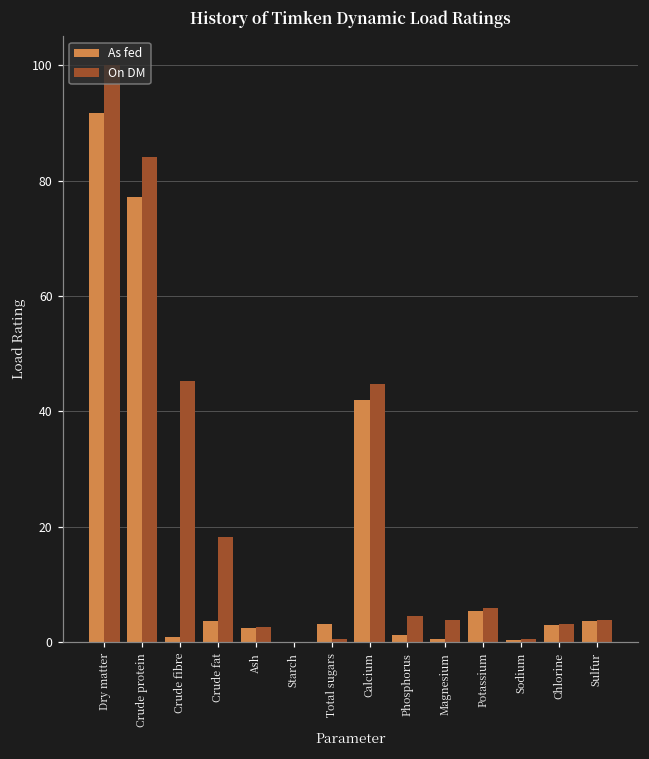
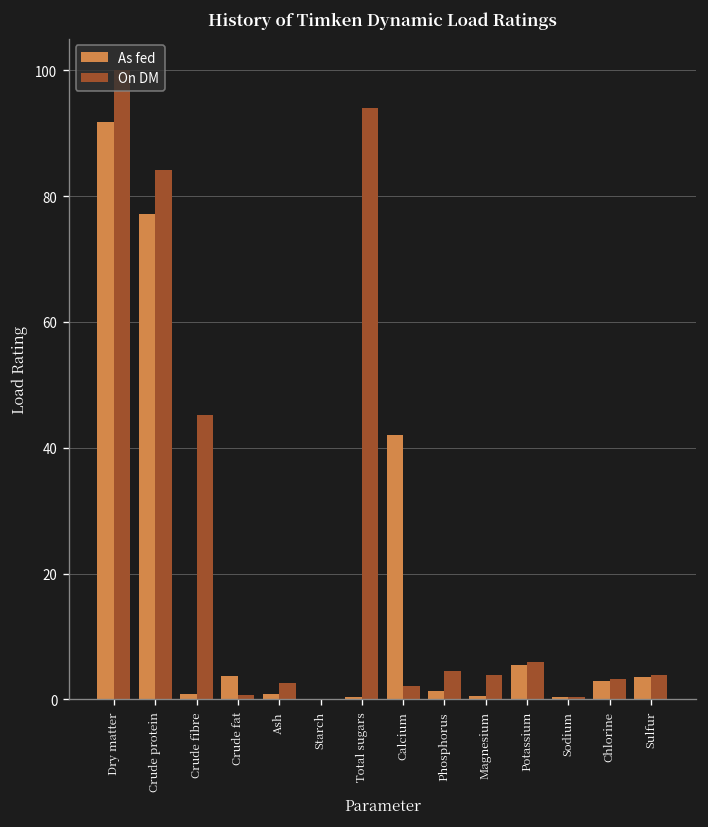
  {
    "As fed": {
      "Dry matter": 92,
      "Crude protein": 77,
      "Crude fibre": 1,
      "Crude fat": 4,
-     "Ash": 2,
-     "Total sugars": 3,
+     "Ash": 1,
+     "Total sugars": 0,
      "Calcium": 42,
      "Phosphorus": 1,
      "Magnesium": 1,
      "Potassium": 5,
      "Chlorine": 3,
      "Sulfur": 4
    },
    "On DM": {
      "Crude protein": 84,
      "Crude fibre": 45,
-     "Crude fat": 18,
+     "Crude fat": 1,
      "Ash": 3,
-     "Total sugars": 1,
-     "Calcium": 45,
+     "Total sugars": 94,
+     "Calcium": 2,
      "Phosphorus": 5,
      "Magnesium": 4,
      "Potassium": 6,
      "Chlorine": 3,
      "Sulfur": 4
    }
  }
